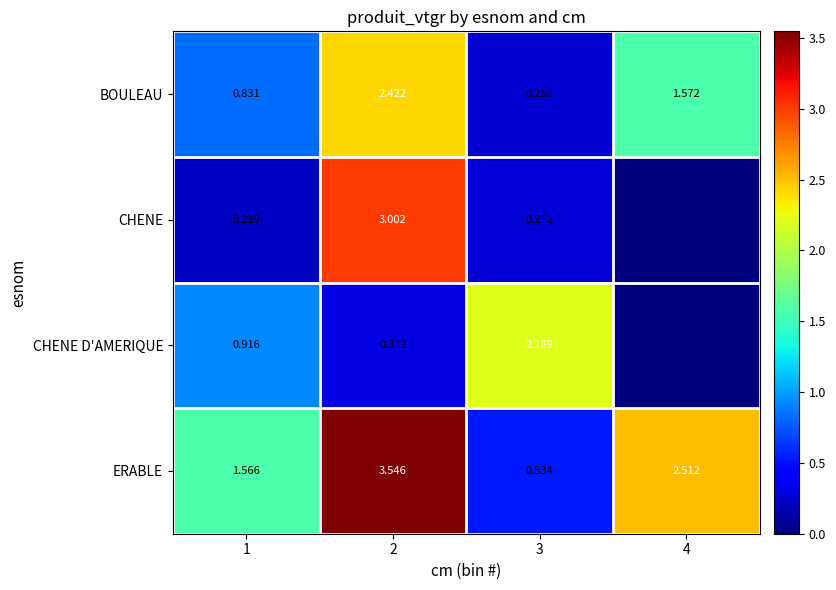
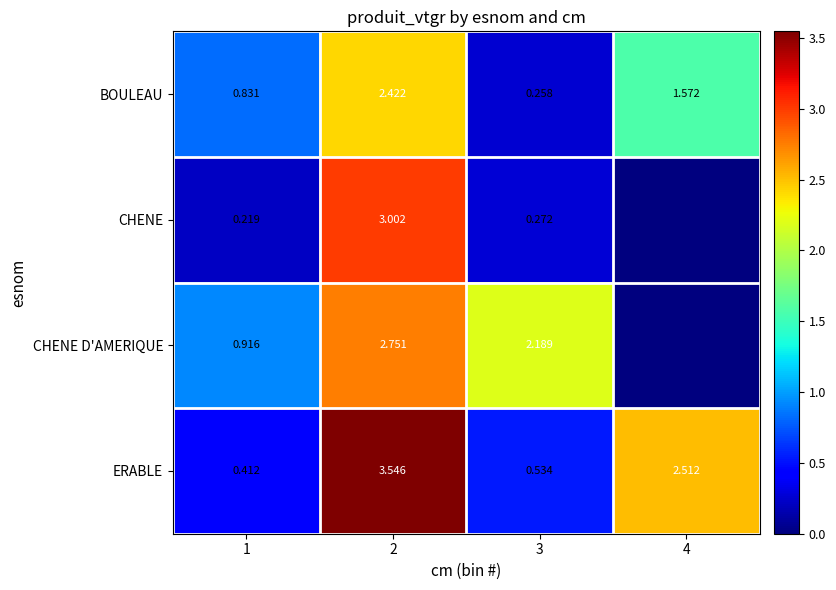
  {
    "BOULEAU": {
      "1": 0.831,
      "2": 2.422,
      "3": 0.258,
      "4": 1.572
    },
    "CHENE": {
      "1": 0.219,
      "2": 3.002,
      "3": 0.272
    },
    "CHENE D'AMERIQUE": {
      "1": 0.916,
-     "2": 0.312,
+     "2": 2.751,
      "3": 2.189
    },
    "ERABLE": {
-     "1": 1.566,
+     "1": 0.412,
      "2": 3.546,
      "3": 0.534,
      "4": 2.512
    }
  }
